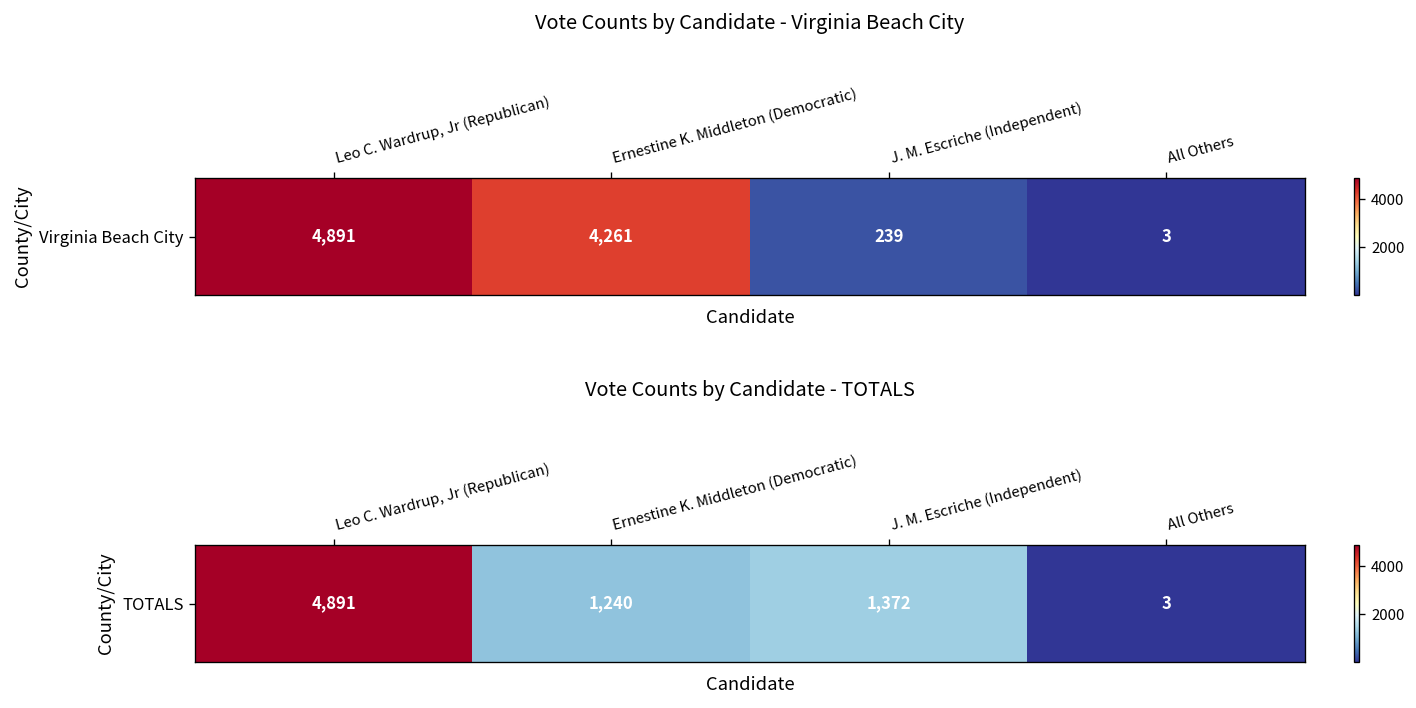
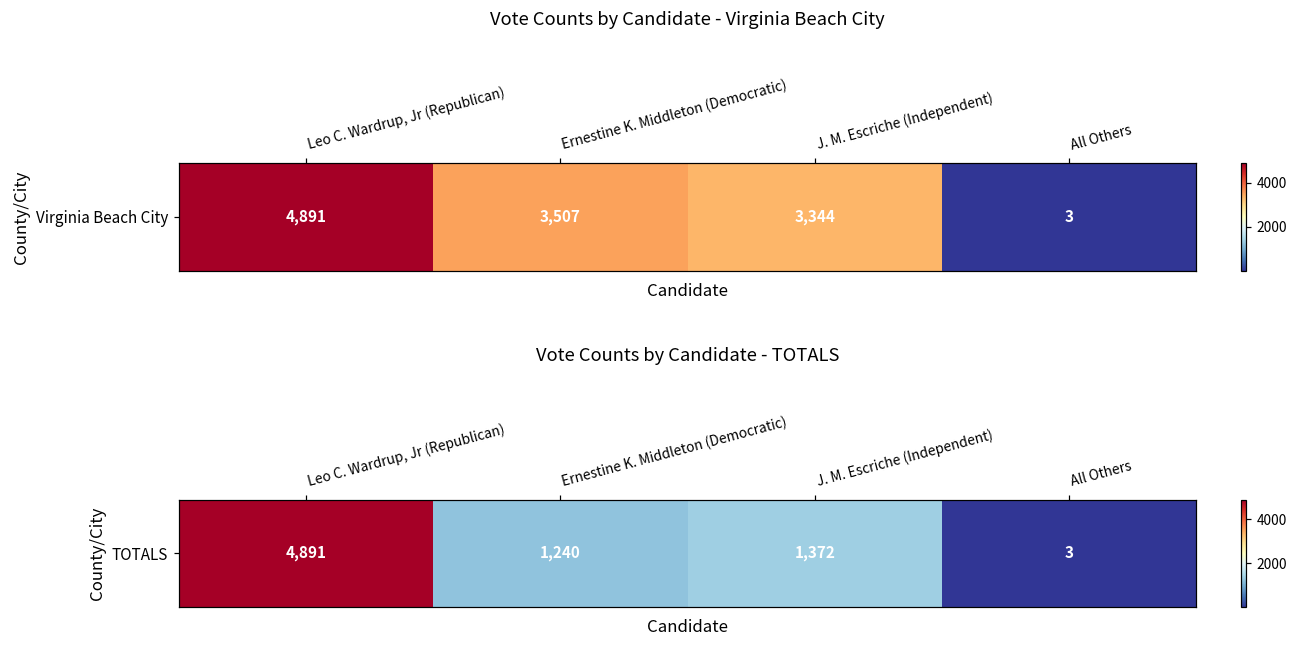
  {
    "Vote Counts by Candidate - Virginia Beach City": {
      "Virginia Beach City": {
        "Leo C. Wardrup, Jr (Republican)": "4,891",
-       "Ernestine K. Middleton (Democratic)": "4,261",
-       "J. M. Escriche (Independent)": "239",
+       "Ernestine K. Middleton (Democratic)": "3,507",
+       "J. M. Escriche (Independent)": "3,344",
        "All Others": "3"
      }
    },
    "Vote Counts by Candidate - TOTALS": {
      "TOTALS": {
        "Leo C. Wardrup, Jr (Republican)": "4,891",
        "Ernestine K. Middleton (Democratic)": "1,240",
        "J. M. Escriche (Independent)": "1,372",
        "All Others": "3"
      }
    }
  }
